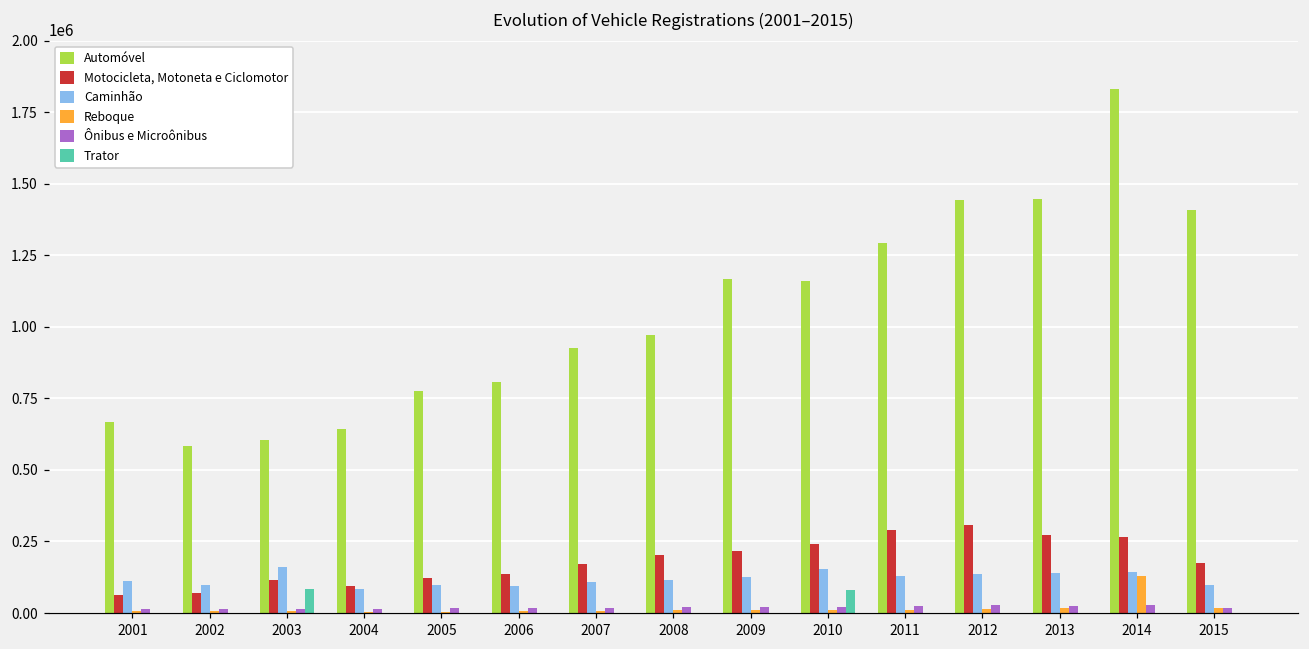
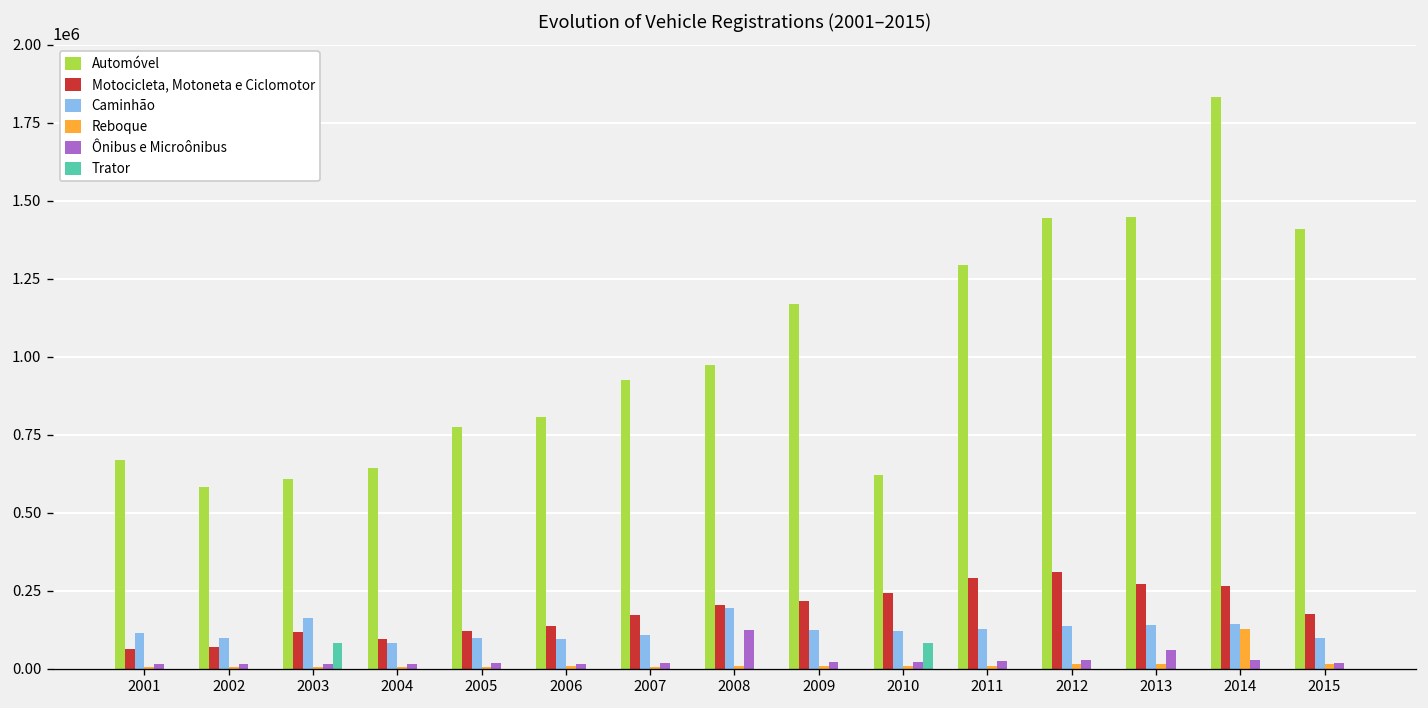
  {
    "Automóvel": {
      "2001": 670000,
      "2002": 580000,
      "2003": 610000,
      "2004": 640000,
      "2005": 780000,
      "2006": 810000,
      "2007": 930000,
      "2008": 970000,
      "2009": 1170000,
-     "2010": 1160000,
+     "2010": 620000,
      "2011": 1290000,
      "2012": 1440000,
      "2013": 1450000,
      "2014": 1830000,
      "2015": 1410000
    },
    "Motocicleta, Motoneta e Ciclomotor": {
      "2001": 60000,
      "2002": 70000,
      "2003": 120000,
      "2004": 90000,
      "2005": 120000,
      "2006": 140000,
      "2007": 170000,
      "2008": 200000,
      "2009": 220000,
      "2010": 240000,
      "2011": 290000,
      "2012": 310000,
      "2013": 270000,
      "2014": 260000,
      "2015": 180000
    },
    "Caminhão": {
      "2001": 110000,
      "2002": 100000,
      "2003": 160000,
      "2004": 80000,
      "2005": 100000,
      "2006": 100000,
      "2007": 110000,
-     "2008": 120000,
+     "2008": 190000,
      "2009": 120000,
-     "2010": 150000,
+     "2010": 120000,
      "2011": 130000,
      "2012": 140000,
      "2013": 140000,
      "2014": 140000,
      "2015": 100000
    },
    "Reboque": {
      "2009": 10000,
      "2010": 10000,
      "2011": 10000,
      "2012": 10000,
      "2013": 20000,
      "2014": 130000,
      "2015": 20000
    },
    "Ônibus e Microônibus": {
      "2001": 10000,
      "2002": 10000,
      "2003": 20000,
      "2004": 20000,
      "2005": 20000,
      "2006": 20000,
      "2007": 20000,
-     "2008": 20000,
+     "2008": 120000,
      "2009": 20000,
      "2010": 20000,
      "2011": 20000,
      "2012": 30000,
-     "2013": 20000,
+     "2013": 60000,
      "2014": 30000,
      "2015": 20000
    },
    "Trator": {
      "2003": 80000,
      "2010": 80000
    }
  }
